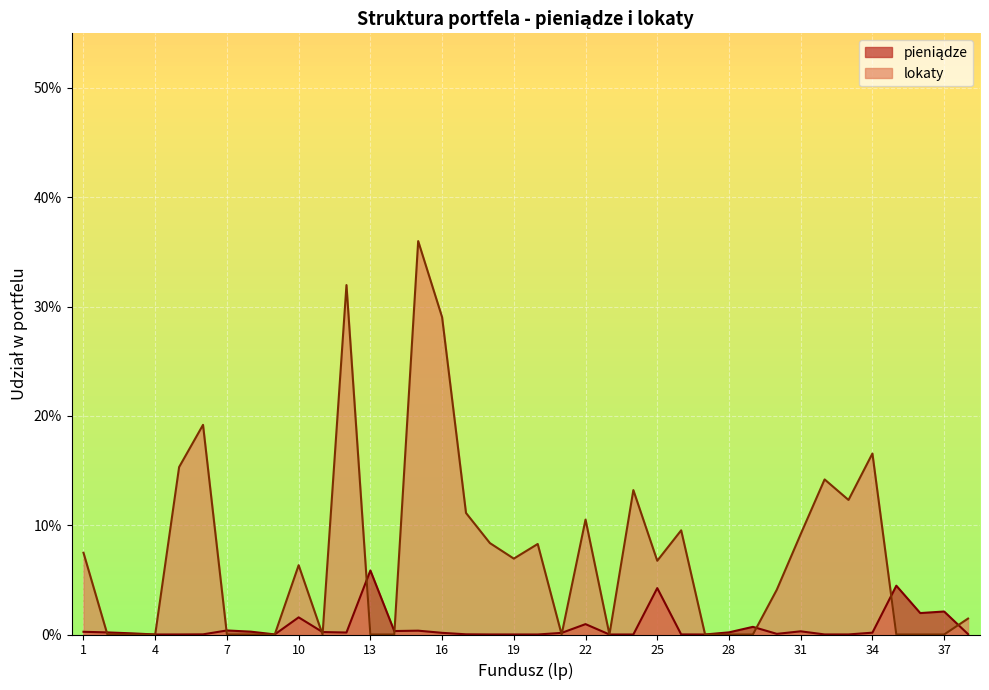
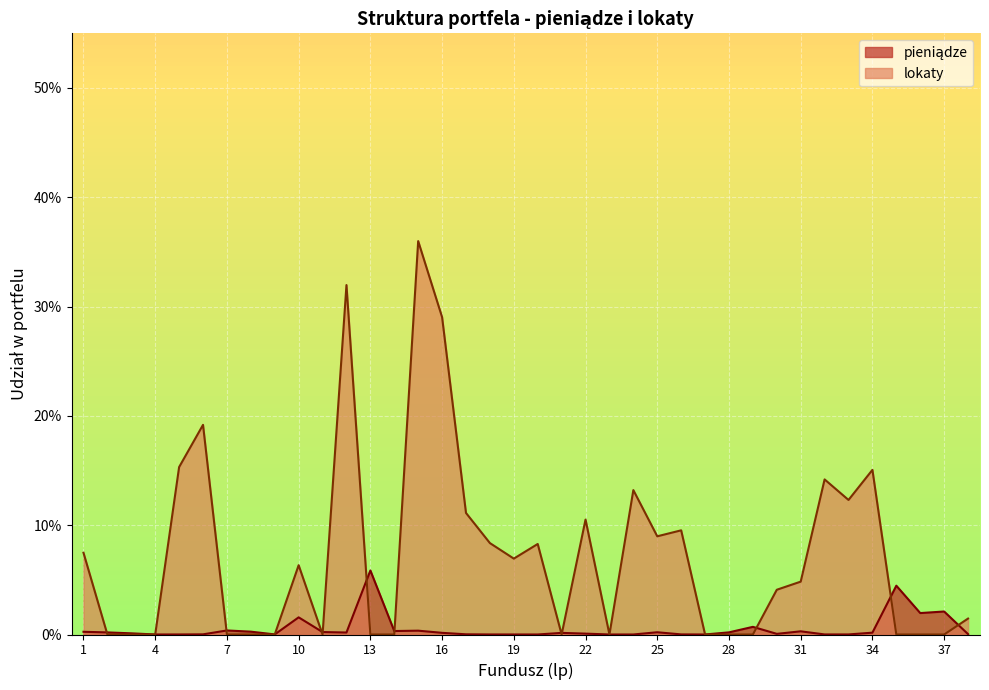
  {
    "pieniądze": {
      "1": "0.2%",
      "7": "0.4%",
      "10": "1.6%",
      "13": "5.9%",
      "16": "0.2%",
      "19": "0.0%",
-     "22": "1.0%",
-     "25": "4.2%",
+     "22": "0.1%",
+     "25": "0.2%",
      "31": "0.3%",
      "34": "0.2%",
      "37": "2.1%"
    },
    "lokaty": {
      "1": "7.5%",
      "7": "0.0%",
      "10": "6.3%",
      "13": "0.0%",
      "16": "29.0%",
      "19": "6.9%",
      "22": "10.5%",
-     "25": "6.7%",
-     "31": "9.2%",
-     "34": "16.6%",
+     "25": "9.0%",
+     "31": "4.8%",
+     "34": "15.1%",
      "37": "0.0%"
    }
  }
